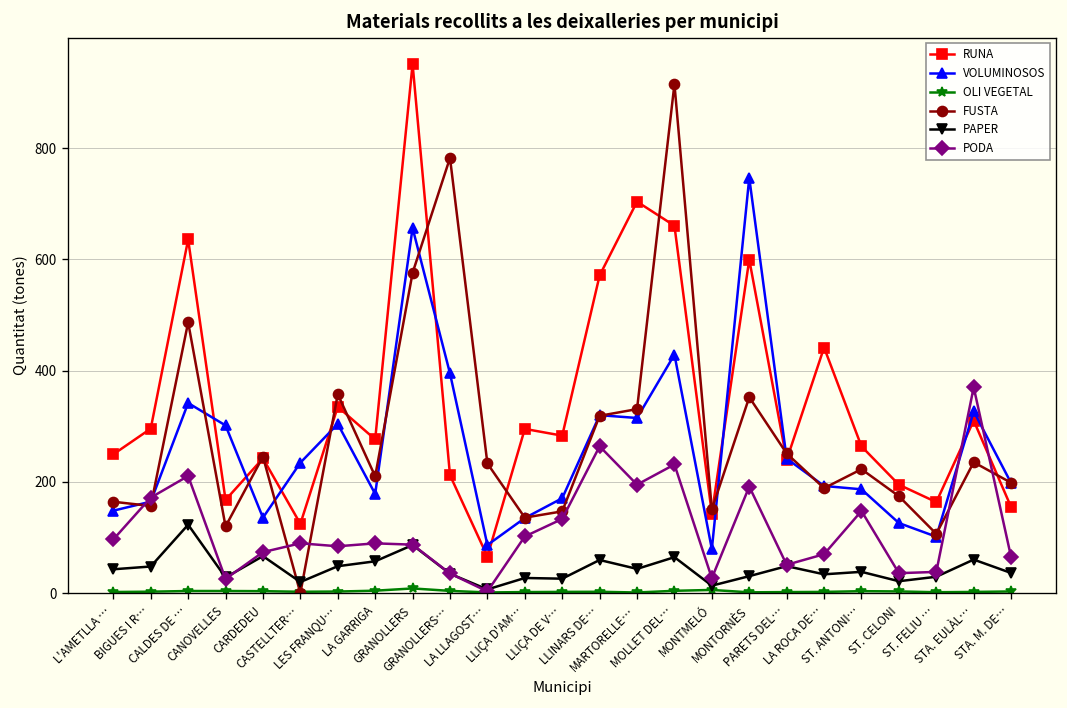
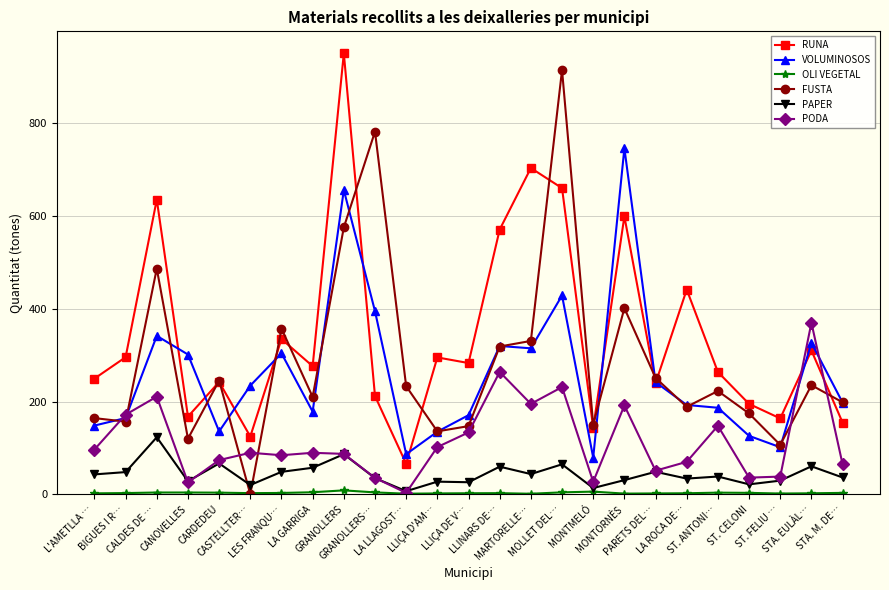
  {
    "RUNA": {
      "L'AMETLLA …": 250,
      "BIGUES I R…": 300,
      "CALDES DE …": 640,
      "CANOVELLES": 170,
      "CASTELLTER…": 120,
      "LES FRANQU…": 330,
      "LA GARRIGA": 280,
      "GRANOLLERS": 950,
      "GRANOLLERS…": 210,
      "LA LLAGOST…": 70,
      "LLIÇA D'AM…": 300,
      "LLIÇA DE V…": 280,
      "LLINARS DE…": 570,
      "MARTORELLE…": 700,
      "MOLLET DEL…": 660,
      "MONTMELÓ": 140,
      "MONTORNÈS": 600,
      "LA ROCA DE…": 440,
      "ST. ANTONI…": 260,
      "ST. CELONI": 190,
      "ST. FELIU …": 160,
      "STA. EULÀL…": 310,
      "STA. M. DE…": 150
    },
    "VOLUMINOSOS": {
      "L'AMETLLA …": 150,
      "BIGUES I R…": 160,
      "CALDES DE …": 340,
      "CANOVELLES": 300,
      "CARDEDEU": 140,
      "CASTELLTER…": 230,
      "LES FRANQU…": 300,
      "LA GARRIGA": 180,
      "GRANOLLERS": 660,
      "GRANOLLERS…": 390,
      "LA LLAGOST…": 90,
      "LLIÇA DE V…": 170,
      "MARTORELLE…": 310,
      "MOLLET DEL…": 430,
      "MONTMELÓ": 80,
      "MONTORNÈS": 750,
      "ST. ANTONI…": 190,
      "ST. CELONI": 130,
      "STA. EULÀL…": 330
    },
    "OLI VEGETAL": {
      "L'AMETLLA …": 0,
      "BIGUES I R…": 0,
      "CALDES DE …": 0,
      "CANOVELLES": 0,
      "CARDEDEU": 0,
      "LES FRANQU…": 0,
      "LA GARRIGA": 0,
      "GRANOLLERS": 10,
      "GRANOLLERS…": 0,
      "LLIÇA D'AM…": 0,
      "LLIÇA DE V…": 0,
      "LLINARS DE…": 0,
      "MARTORELLE…": 0,
      "MOLLET DEL…": 0,
      "MONTMELÓ": 10,
      "MONTORNÈS": 0,
      "PARETS DEL…": 0,
      "LA ROCA DE…": 0,
      "ST. ANTONI…": 0,
      "ST. CELONI": 0,
      "ST. FELIU …": 0,
      "STA. EULÀL…": 0,
      "STA. M. DE…": 0
    },
    "FUSTA": {
      "L'AMETLLA …": 160,
      "BIGUES I R…": 160,
      "CALDES DE …": 490,
      "CANOVELLES": 120,
      "LES FRANQU…": 360,
      "LA GARRIGA": 210,
      "GRANOLLERS": 580,
      "GRANOLLERS…": 780,
      "LA LLAGOST…": 230,
      "LLIÇA DE V…": 150,
      "MARTORELLE…": 330,
      "MOLLET DEL…": 920,
      "MONTMELÓ": 150,
-     "MONTORNÈS": 350,
+     "MONTORNÈS": 400,
      "PARETS DEL…": 250,
      "ST. ANTONI…": 220,
      "ST. CELONI": 170,
      "STA. EULÀL…": 240
    },
    "PAPER": {
      "L'AMETLLA …": 40,
      "BIGUES I R…": 50,
      "CALDES DE …": 120,
      "CARDEDEU": 70,
      "CASTELLTER…": 20,
      "LES FRANQU…": 50,
      "LA GARRIGA": 60,
      "LLIÇA D'AM…": 30,
      "LLIÇA DE V…": 30,
      "LLINARS DE…": 60,
      "MARTORELLE…": 40,
      "MOLLET DEL…": 60,
      "MONTMELÓ": 10,
      "MONTORNÈS": 30,
      "LA ROCA DE…": 30,
      "ST. ANTONI…": 40,
      "ST. CELONI": 20,
      "ST. FELIU …": 30,
      "STA. EULÀL…": 60,
      "STA. M. DE…": 40
    },
    "PODA": {
      "L'AMETLLA …": 100,
      "BIGUES I R…": 170,
      "CALDES DE …": 210,
      "CARDEDEU": 70,
      "CASTELLTER…": 90,
      "LES FRANQU…": 80,
      "LA GARRIGA": 90,
      "LLIÇA D'AM…": 100,
      "LLIÇA DE V…": 130,
      "LLINARS DE…": 260,
      "MARTORELLE…": 200,
      "MOLLET DEL…": 230,
      "MONTMELÓ": 30,
      "MONTORNÈS": 190,
      "LA ROCA DE…": 70,
      "ST. ANTONI…": 150,
      "ST. CELONI": 40,
      "ST. FELIU …": 40,
      "STA. EULÀL…": 370,
      "STA. M. DE…": 60
    }
  }
